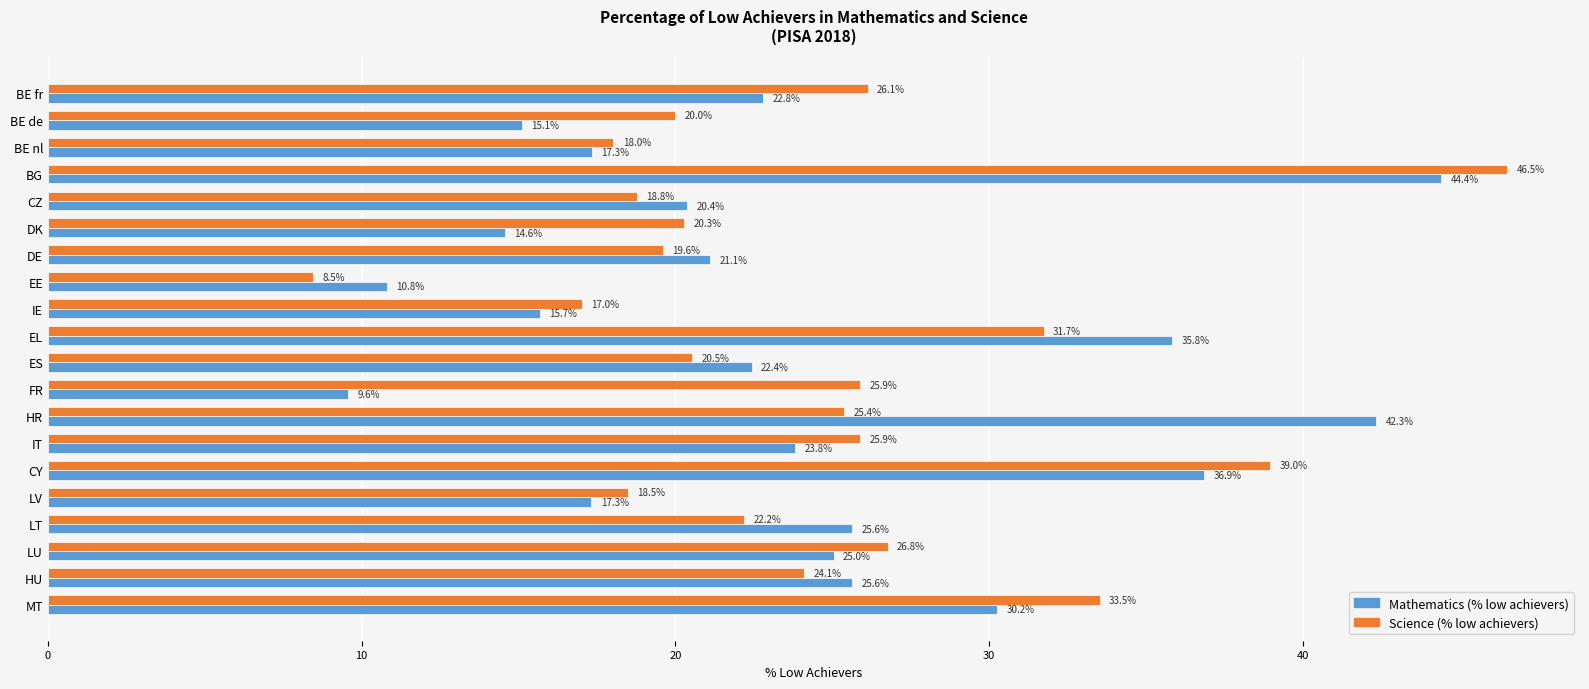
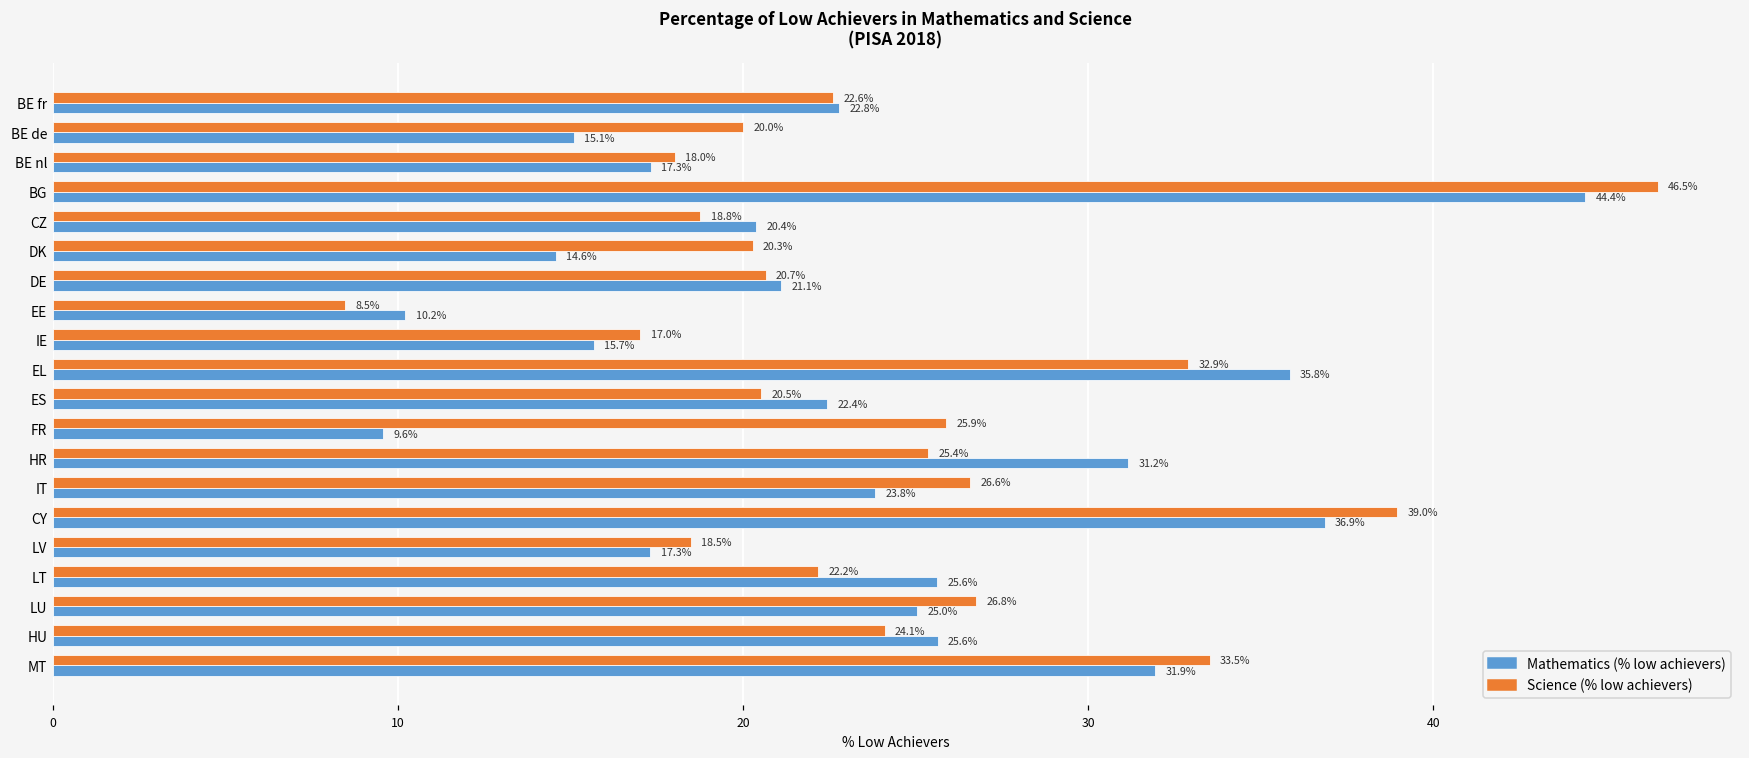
  {
    "Mathematics (% low achievers)": {
      "BE fr": "22.8%",
      "BE de": "15.1%",
      "BE nl": "17.3%",
      "BG": "44.4%",
      "CZ": "20.4%",
      "DK": "14.6%",
      "DE": "21.1%",
-     "EE": "10.8%",
+     "EE": "10.2%",
      "IE": "15.7%",
      "EL": "35.8%",
      "ES": "22.4%",
      "FR": "9.6%",
-     "HR": "42.3%",
+     "HR": "31.2%",
      "IT": "23.8%",
      "CY": "36.9%",
      "LV": "17.3%",
      "LT": "25.6%",
      "LU": "25.0%",
      "HU": "25.6%",
-     "MT": "30.2%"
+     "MT": "31.9%"
    },
    "Science (% low achievers)": {
-     "BE fr": "26.1%",
+     "BE fr": "22.6%",
      "BE de": "20.0%",
      "BE nl": "18.0%",
      "BG": "46.5%",
      "CZ": "18.8%",
      "DK": "20.3%",
-     "DE": "19.6%",
+     "DE": "20.7%",
      "EE": "8.5%",
      "IE": "17.0%",
-     "EL": "31.7%",
+     "EL": "32.9%",
      "ES": "20.5%",
      "FR": "25.9%",
      "HR": "25.4%",
-     "IT": "25.9%",
+     "IT": "26.6%",
      "CY": "39.0%",
      "LV": "18.5%",
      "LT": "22.2%",
      "LU": "26.8%",
      "HU": "24.1%",
      "MT": "33.5%"
    }
  }
